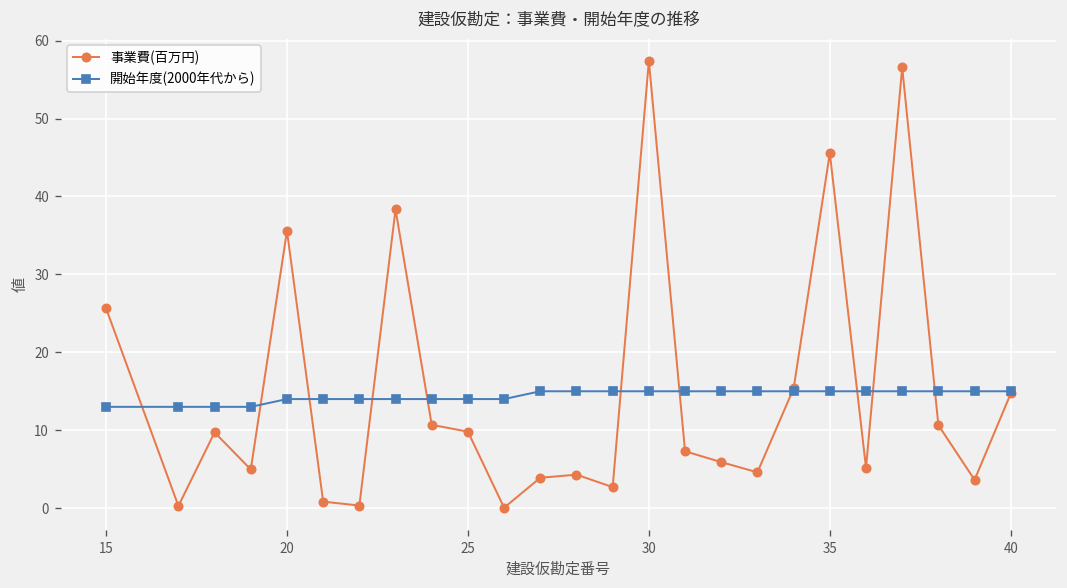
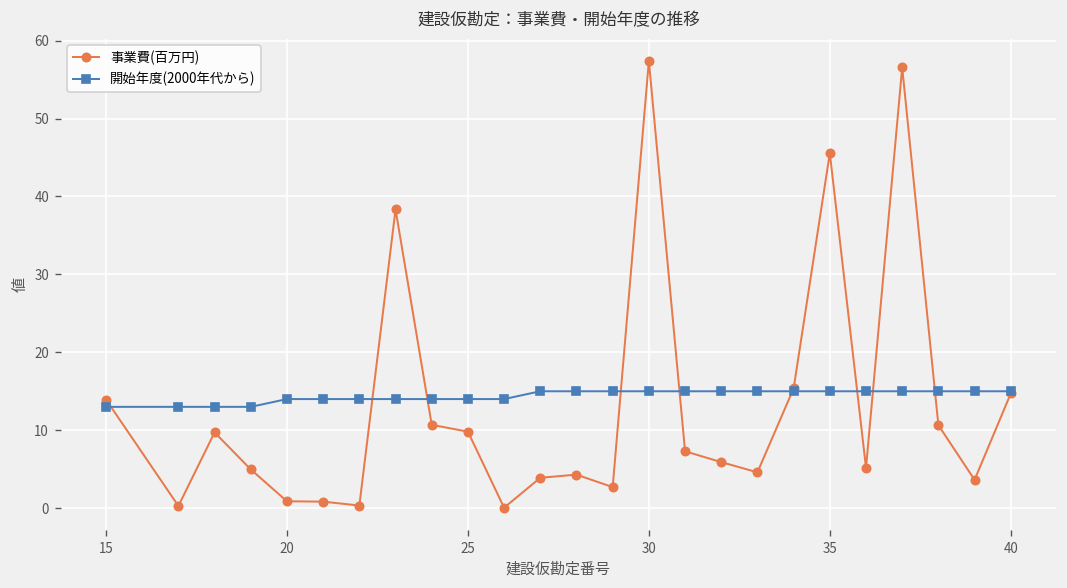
  {
    "事業費(百万円)": {
-     "15": 26,
-     "20": 36,
+     "15": 14,
+     "20": 1,
      "25": 10,
      "30": 57,
      "35": 46
    },
    "開始年度(2000年代から)": {
      "15": 13,
      "20": 14,
      "25": 14,
      "30": 15,
      "35": 15
    }
  }
